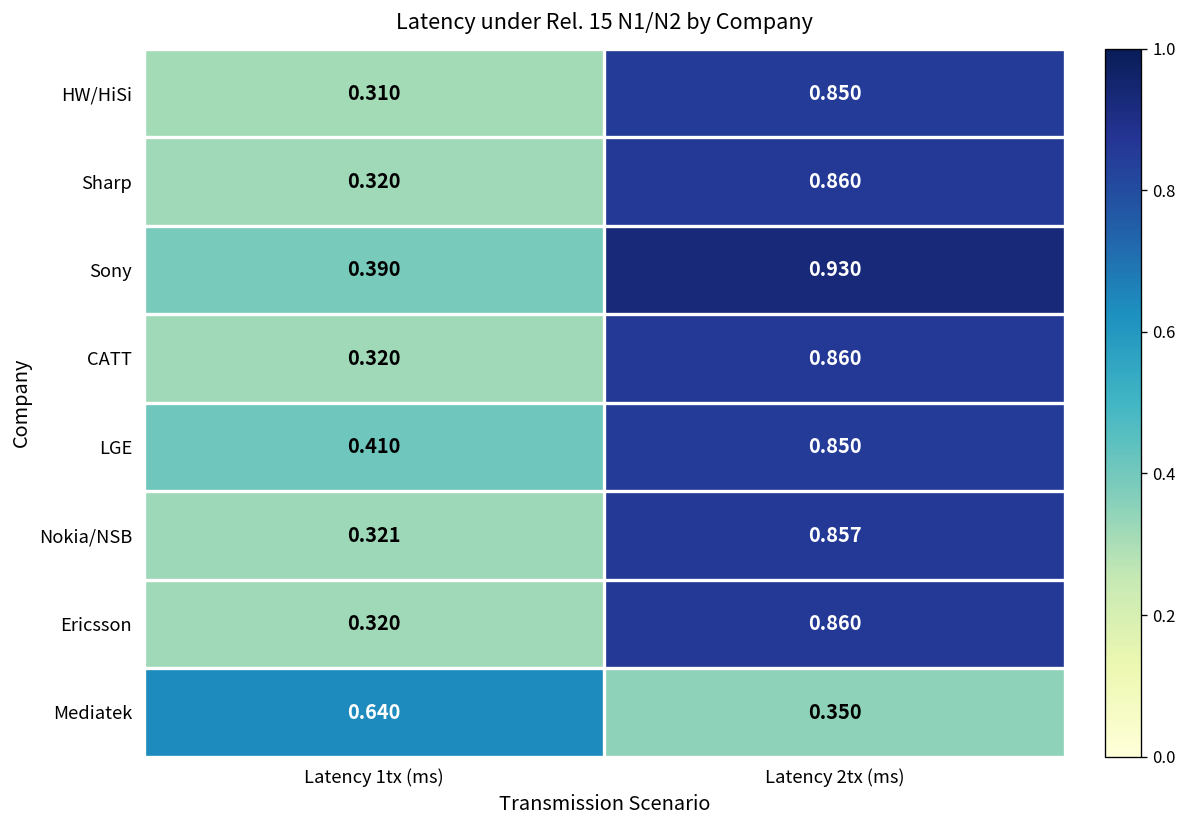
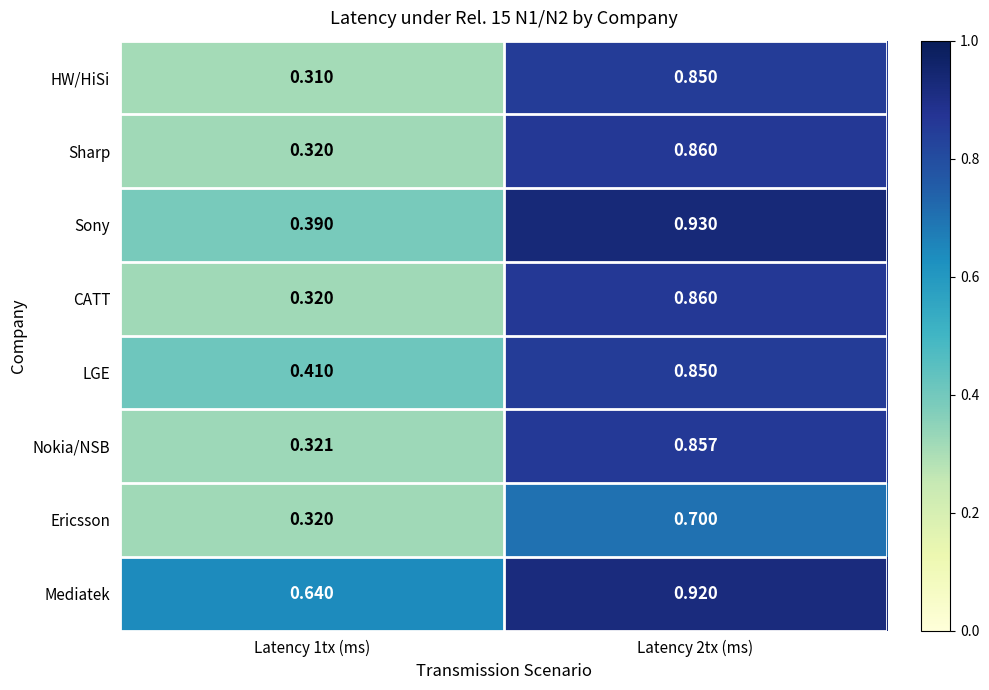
  {
    "HW/HiSi": {
      "Latency 1tx (ms)": 0.310,
      "Latency 2tx (ms)": 0.850
    },
    "Sharp": {
      "Latency 1tx (ms)": 0.320,
      "Latency 2tx (ms)": 0.860
    },
    "Sony": {
      "Latency 1tx (ms)": 0.390,
      "Latency 2tx (ms)": 0.930
    },
    "CATT": {
      "Latency 1tx (ms)": 0.320,
      "Latency 2tx (ms)": 0.860
    },
    "LGE": {
      "Latency 1tx (ms)": 0.410,
      "Latency 2tx (ms)": 0.850
    },
    "Nokia/NSB": {
      "Latency 1tx (ms)": 0.321,
      "Latency 2tx (ms)": 0.857
    },
    "Ericsson": {
      "Latency 1tx (ms)": 0.320,
-     "Latency 2tx (ms)": 0.860
+     "Latency 2tx (ms)": 0.700
    },
    "Mediatek": {
      "Latency 1tx (ms)": 0.640,
-     "Latency 2tx (ms)": 0.350
+     "Latency 2tx (ms)": 0.920
    }
  }
